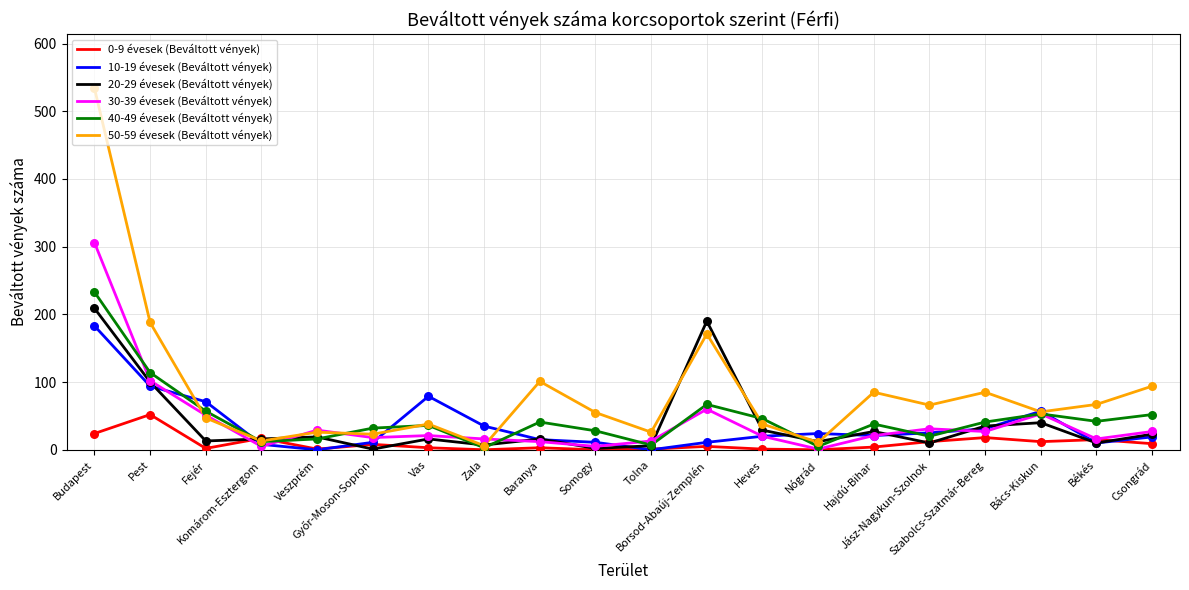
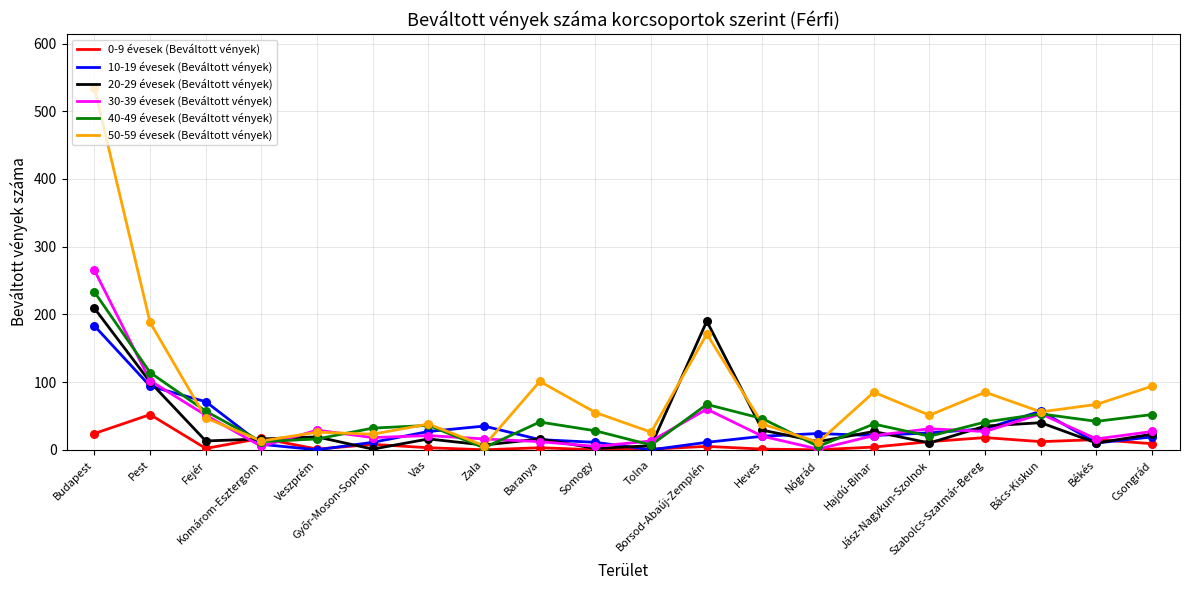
  {
    "0-9 évesek (Beváltott vények)": {
      "Budapest": 20,
      "Pest": 50,
      "Fejér": 0,
      "Vas": 0,
      "Baranya": 0,
      "Borsod-Abaúj-Zemplén": 10,
      "Heves": 0,
      "Hajdú-Bihar": 0,
      "Szabolcs-Szatmár-Bereg": 20,
      "Bács-Kiskun": 10,
      "Csongrád": 10
    },
    "10-19 évesek (Beváltott vények)": {
      "Budapest": 180,
      "Pest": 90,
      "Fejér": 70,
-     "Vas": 80,
+     "Vas": 30,
      "Zala": 40,
      "Somogy": 10,
      "Borsod-Abaúj-Zemplén": 10,
      "Nógrád": 20,
      "Jász-Nagykun-Szolnok": 30,
      "Szabolcs-Szatmár-Bereg": 30,
      "Csongrád": 20
    },
    "20-29 évesek (Beváltott vények)": {
      "Budapest": 210,
      "Fejér": 10,
      "Győr-Moson-Sopron": 0,
      "Vas": 20,
      "Borsod-Abaúj-Zemplén": 190,
      "Heves": 30,
      "Hajdú-Bihar": 30,
      "Szabolcs-Szatmár-Bereg": 40,
      "Bács-Kiskun": 40,
      "Csongrád": 20
    },
    "30-39 évesek (Beváltott vények)": {
-     "Budapest": 310,
+     "Budapest": 270,
      "Fejér": 50,
      "Győr-Moson-Sopron": 20,
      "Vas": 20,
      "Zala": 20,
      "Tolna": 10,
      "Borsod-Abaúj-Zemplén": 60,
      "Jász-Nagykun-Szolnok": 30,
      "Szabolcs-Szatmár-Bereg": 30,
      "Csongrád": 30
    },
    "40-49 évesek (Beváltott vények)": {
      "Budapest": 230,
      "Pest": 110,
      "Fejér": 60,
      "Győr-Moson-Sopron": 30,
      "Baranya": 40,
      "Somogy": 30,
      "Borsod-Abaúj-Zemplén": 70,
      "Heves": 50,
      "Nógrád": 10,
      "Hajdú-Bihar": 40,
      "Jász-Nagykun-Szolnok": 20,
      "Szabolcs-Szatmár-Bereg": 40,
      "Békés": 40,
      "Csongrád": 50
    },
    "50-59 évesek (Beváltott vények)": {
      "Pest": 190,
      "Fejér": 50,
      "Győr-Moson-Sopron": 20,
      "Baranya": 100,
      "Somogy": 60,
      "Tolna": 30,
      "Borsod-Abaúj-Zemplén": 170,
      "Heves": 40,
      "Hajdú-Bihar": 90,
-     "Jász-Nagykun-Szolnok": 70,
+     "Jász-Nagykun-Szolnok": 50,
      "Szabolcs-Szatmár-Bereg": 90,
      "Békés": 70,
      "Csongrád": 90
    }
  }
